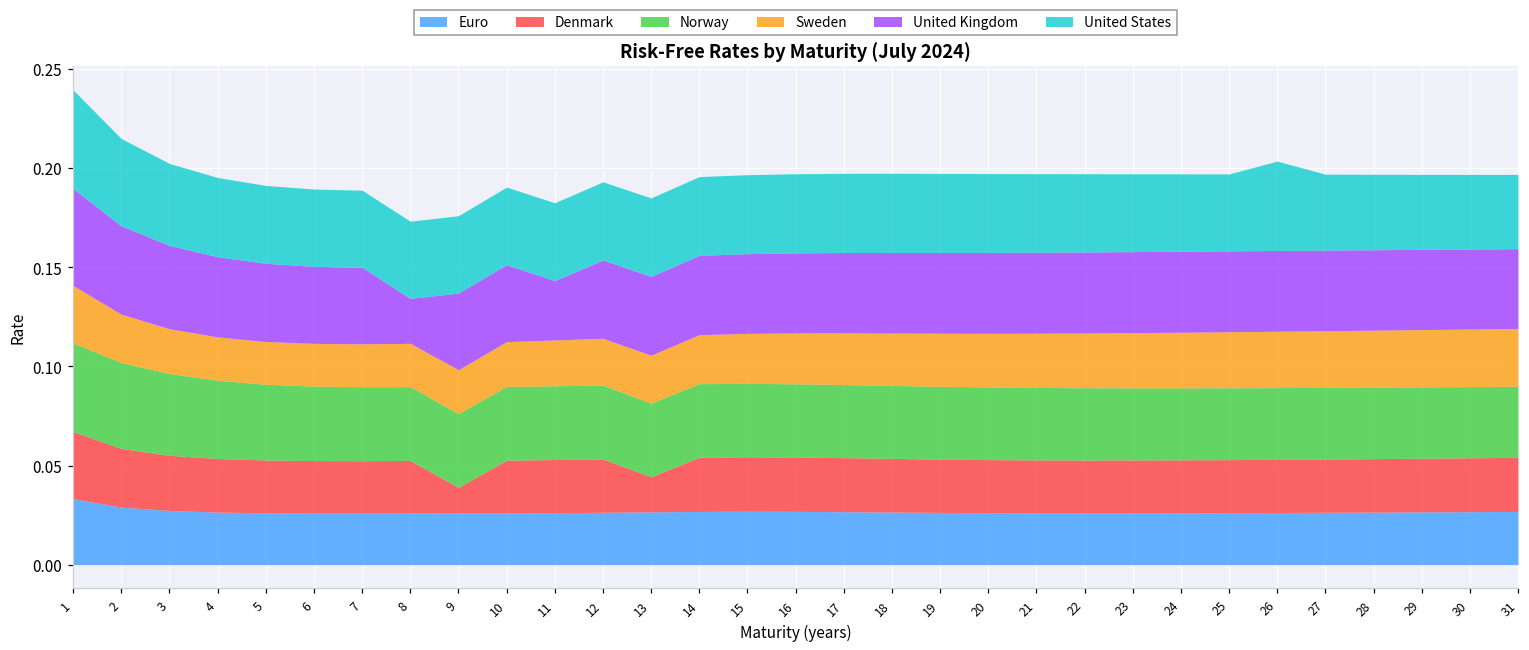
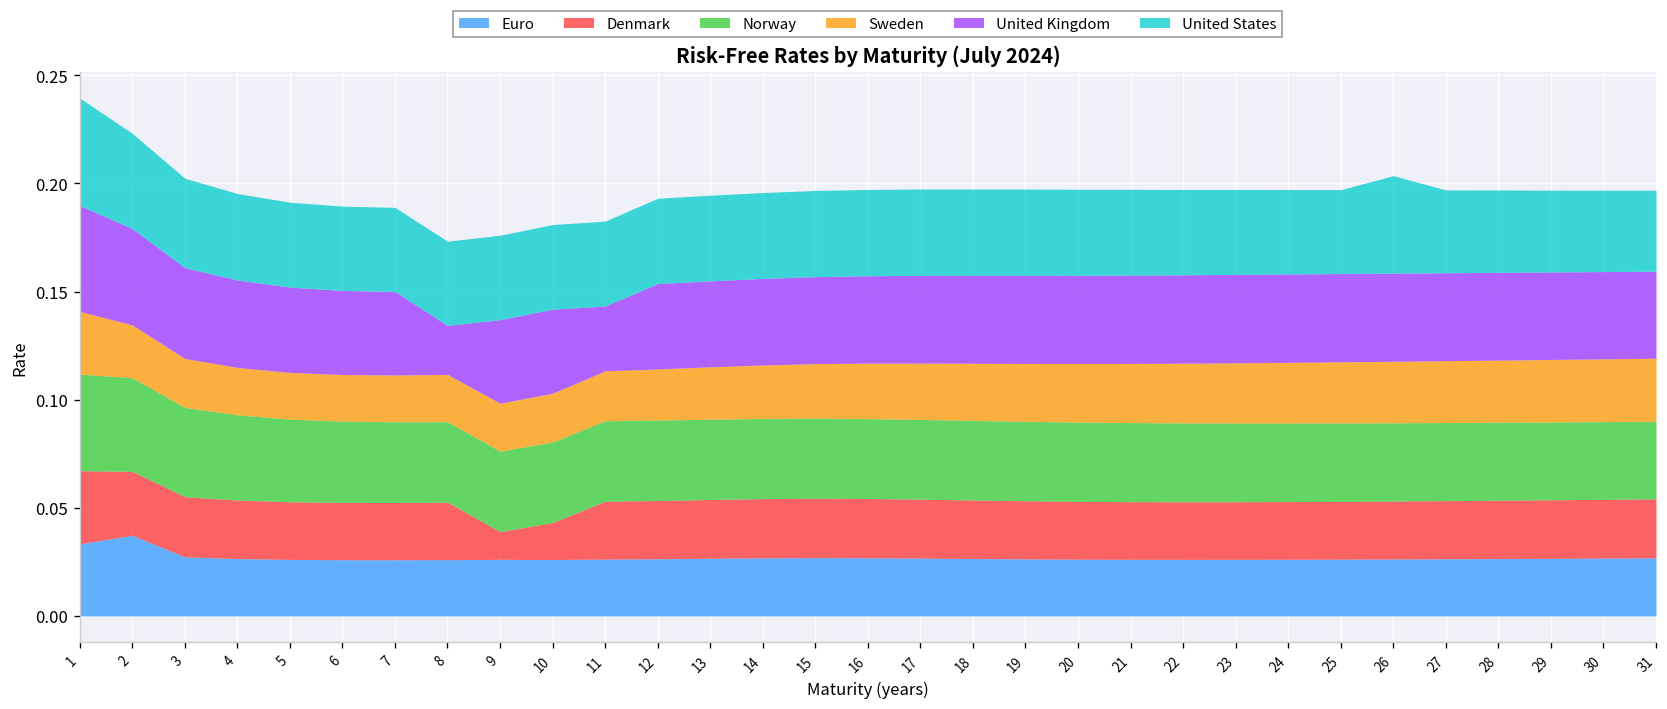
  {
    "Euro": {
      "1": 0.033,
-     "2": 0.029,
+     "2": 0.037,
      "3": 0.027,
      "4": 0.027,
      "5": 0.026,
      "6": 0.026,
      "7": 0.026,
      "8": 0.026,
      "9": 0.026,
      "10": 0.026,
      "11": 0.026,
      "12": 0.026,
      "13": 0.027,
      "14": 0.027,
      "15": 0.027,
      "16": 0.027,
      "17": 0.027,
      "18": 0.027,
      "19": 0.026,
      "20": 0.026,
      "21": 0.026,
      "22": 0.026,
      "23": 0.026,
      "24": 0.026,
      "25": 0.026,
      "26": 0.026,
      "27": 0.026,
      "28": 0.027,
      "29": 0.027,
      "30": 0.027,
      "31": 0.027
    },
    "Denmark": {
      "1": 0.034,
      "2": 0.030,
      "3": 0.028,
      "4": 0.027,
      "5": 0.027,
      "6": 0.027,
      "7": 0.026,
      "8": 0.027,
      "9": 0.013,
-     "10": 0.027,
+     "10": 0.017,
      "11": 0.027,
      "12": 0.027,
-     "13": 0.018,
+     "13": 0.027,
      "14": 0.027,
      "15": 0.027,
      "16": 0.027,
      "17": 0.027,
      "18": 0.027,
      "19": 0.027,
      "20": 0.027,
      "21": 0.027,
      "22": 0.027,
      "23": 0.027,
      "24": 0.027,
      "25": 0.027,
      "26": 0.027,
      "27": 0.027,
      "28": 0.027,
      "29": 0.027,
      "30": 0.027,
      "31": 0.027
    },
    "Norway": {
      "1": 0.045,
      "2": 0.043,
      "3": 0.041,
      "4": 0.039,
      "5": 0.038,
      "6": 0.038,
      "7": 0.037,
      "8": 0.037,
      "9": 0.037,
      "10": 0.037,
      "11": 0.037,
      "12": 0.037,
      "13": 0.037,
      "14": 0.037,
      "15": 0.037,
      "16": 0.037,
      "17": 0.037,
      "18": 0.037,
      "19": 0.037,
      "20": 0.037,
      "21": 0.037,
      "22": 0.036,
      "23": 0.036,
      "24": 0.036,
      "25": 0.036,
      "26": 0.036,
      "27": 0.036,
      "28": 0.036,
      "29": 0.036,
      "30": 0.036,
      "31": 0.036
    },
    "Sweden": {
      "1": 0.029,
      "2": 0.024,
      "3": 0.023,
      "4": 0.022,
      "5": 0.022,
      "6": 0.022,
      "7": 0.022,
      "8": 0.022,
      "9": 0.022,
      "10": 0.023,
      "11": 0.023,
      "12": 0.024,
      "13": 0.024,
      "14": 0.025,
      "15": 0.025,
      "16": 0.026,
      "17": 0.026,
      "18": 0.026,
      "19": 0.027,
      "20": 0.027,
      "21": 0.027,
      "22": 0.028,
      "23": 0.028,
      "24": 0.028,
      "25": 0.028,
      "26": 0.028,
      "27": 0.029,
      "28": 0.029,
      "29": 0.029,
      "30": 0.029,
      "31": 0.029
    },
    "United Kingdom": {
      "1": 0.049,
      "2": 0.045,
      "3": 0.042,
      "4": 0.040,
      "5": 0.039,
      "6": 0.039,
      "7": 0.039,
      "8": 0.023,
      "9": 0.039,
      "10": 0.039,
      "11": 0.030,
      "12": 0.039,
      "13": 0.040,
      "14": 0.040,
      "15": 0.040,
      "16": 0.040,
      "17": 0.041,
      "18": 0.041,
      "19": 0.041,
      "20": 0.041,
      "21": 0.041,
      "22": 0.041,
      "23": 0.041,
      "24": 0.041,
      "25": 0.041,
      "26": 0.041,
      "27": 0.041,
      "28": 0.041,
      "29": 0.040,
      "30": 0.040,
      "31": 0.040
    },
    "United States": {
      "1": 0.050,
      "2": 0.044,
      "3": 0.041,
      "4": 0.040,
      "5": 0.039,
      "6": 0.039,
      "7": 0.039,
      "8": 0.039,
      "9": 0.039,
      "10": 0.039,
      "11": 0.039,
      "12": 0.039,
      "13": 0.040,
      "14": 0.040,
      "15": 0.040,
      "16": 0.040,
      "17": 0.040,
      "18": 0.040,
      "19": 0.040,
      "20": 0.040,
      "21": 0.040,
      "22": 0.039,
      "23": 0.039,
      "24": 0.039,
      "25": 0.039,
      "26": 0.045,
      "27": 0.038,
      "28": 0.038,
      "29": 0.038,
      "30": 0.038,
      "31": 0.037
    }
  }
